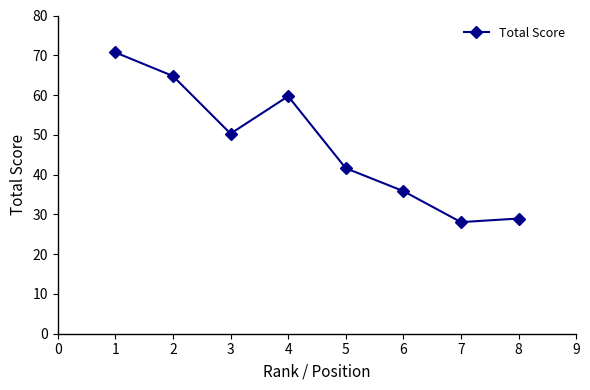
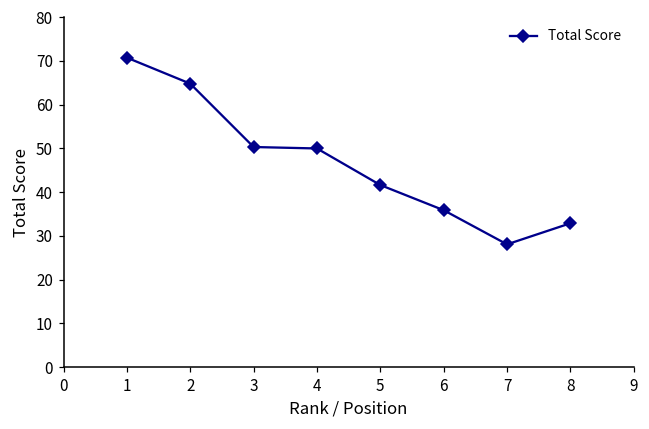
  {
    "1": 71,
    "2": 65,
    "3": 50,
-   "4": 60,
+   "4": 50,
    "5": 42,
    "6": 36,
    "7": 28,
-   "8": 29
+   "8": 33
  }
